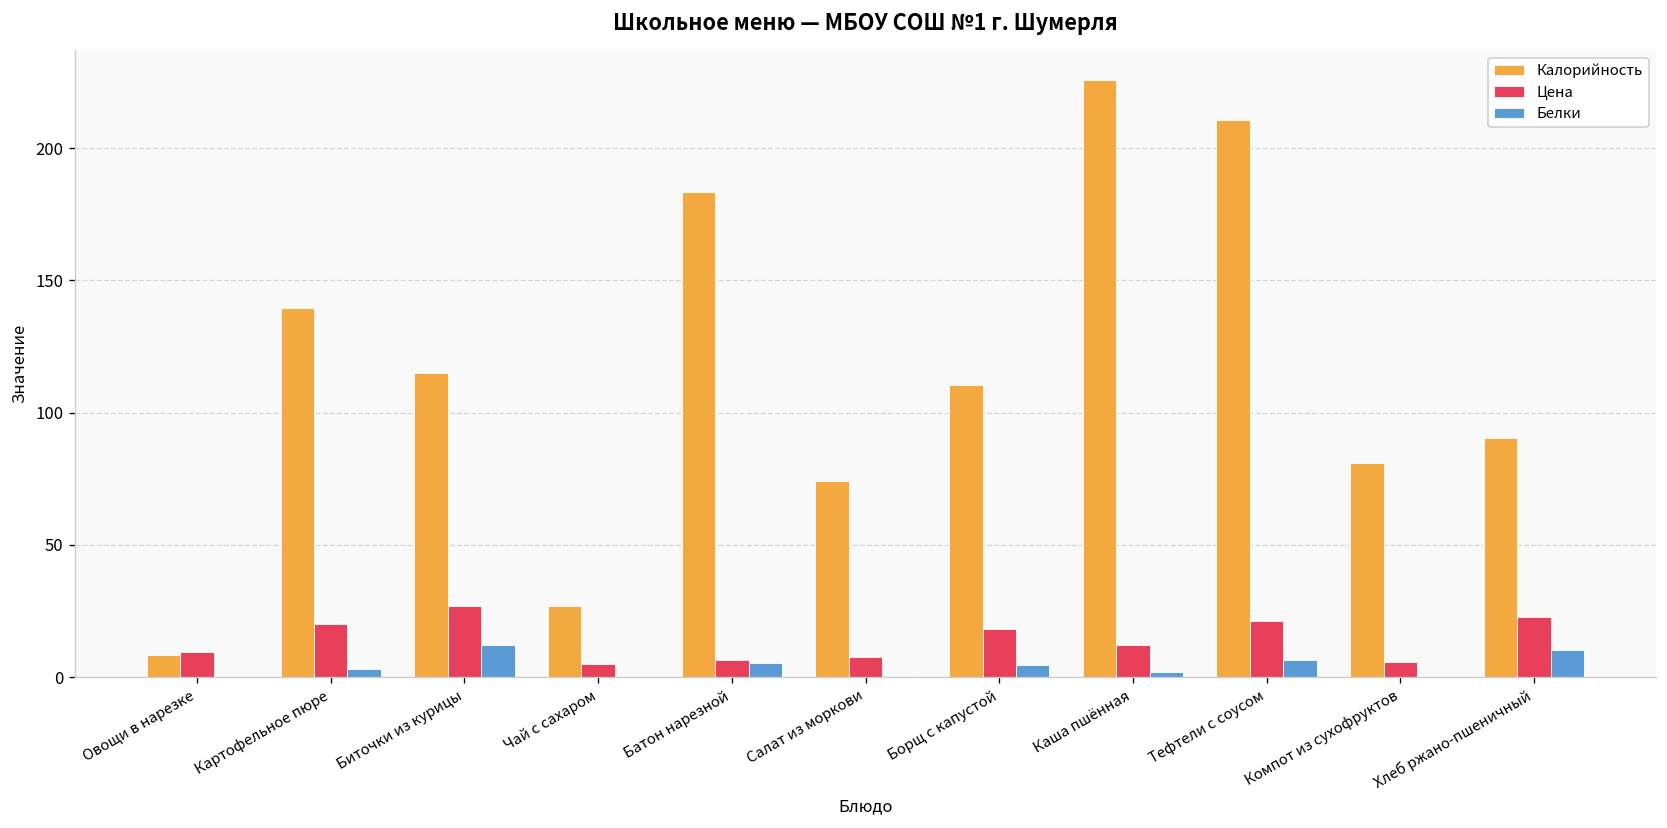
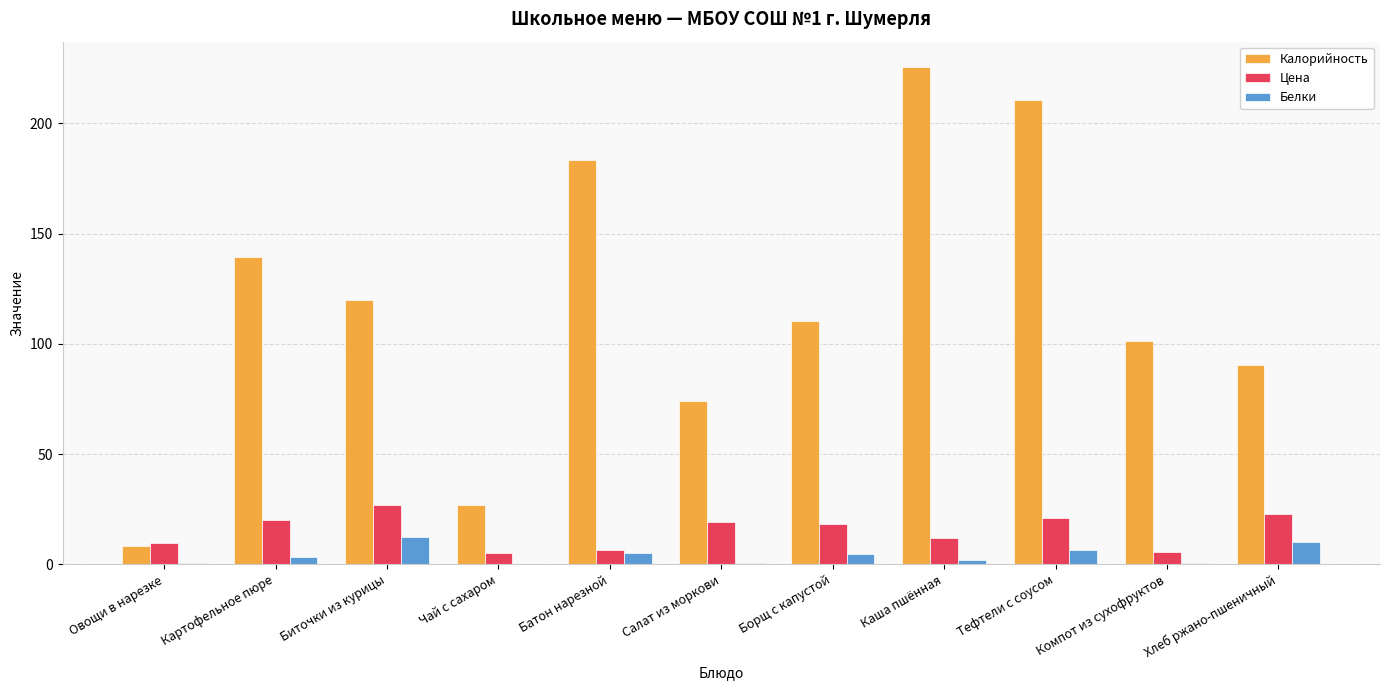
  {
    "Калорийность": {
      "Овощи в нарезке": 9,
      "Картофельное пюре": 139,
-     "Биточки из курицы": 115,
+     "Биточки из курицы": 120,
      "Чай с сахаром": 27,
      "Батон нарезной": 183,
      "Салат из моркови": 74,
      "Борщ с капустой": 110,
      "Каша пшённая": 226,
      "Тефтели с соусом": 211,
-     "Компот из сухофруктов": 81,
+     "Компот из сухофруктов": 101,
      "Хлеб ржано-пшеничный": 91
    },
    "Цена": {
      "Овощи в нарезке": 9,
      "Картофельное пюре": 20,
      "Биточки из курицы": 27,
      "Чай с сахаром": 5,
      "Батон нарезной": 7,
-     "Салат из моркови": 8,
+     "Салат из моркови": 19,
      "Борщ с капустой": 18,
      "Каша пшённая": 12,
      "Тефтели с соусом": 21,
      "Компот из сухофруктов": 6,
      "Хлеб ржано-пшеничный": 23
    },
    "Белки": {
      "Картофельное пюре": 3,
      "Биточки из курицы": 12,
      "Батон нарезной": 5,
      "Борщ с капустой": 5,
      "Каша пшённая": 2,
      "Тефтели с соусом": 6,
      "Хлеб ржано-пшеничный": 10
    }
  }
